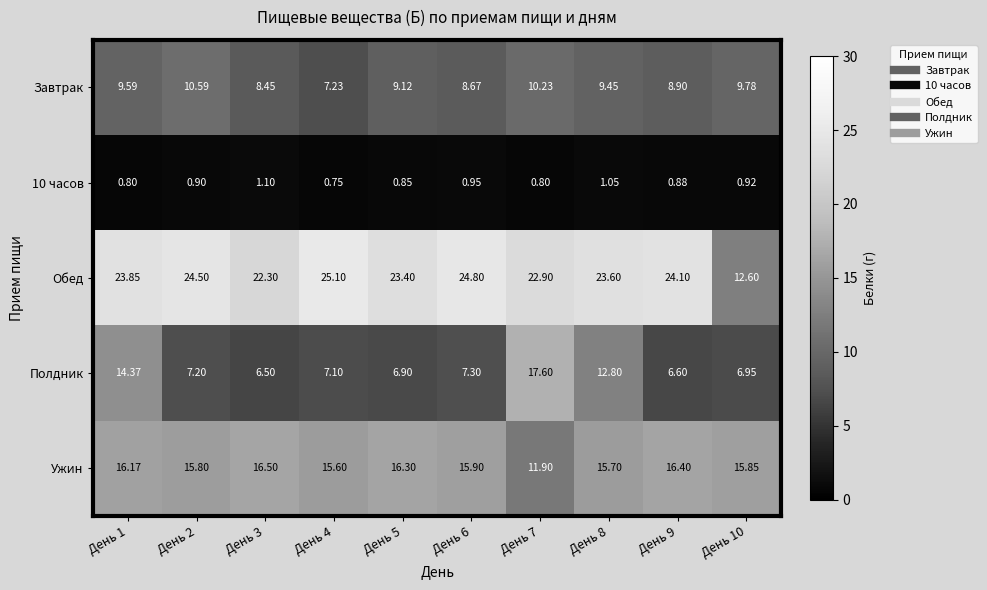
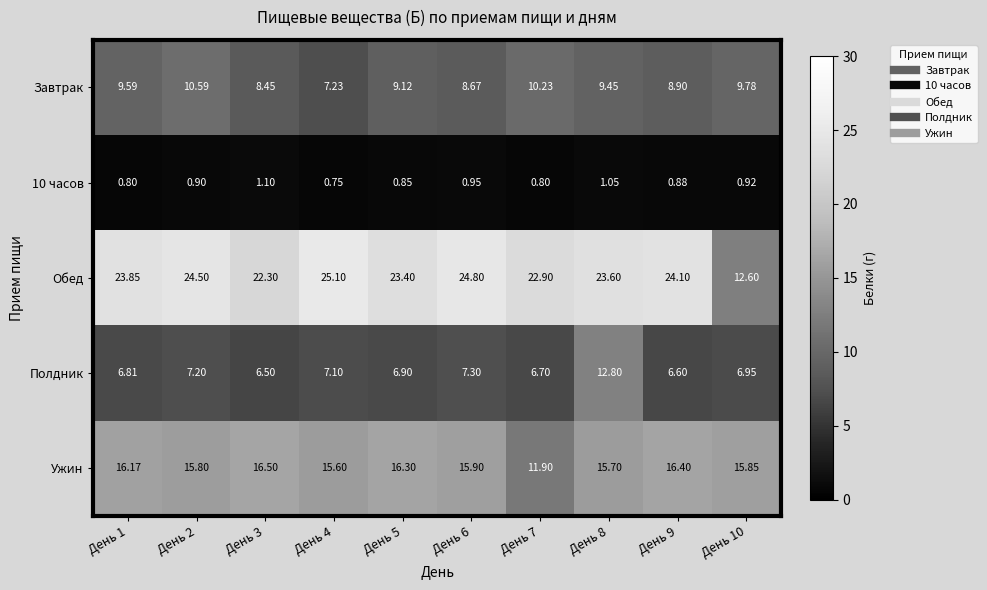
  {
    "Завтрак": {
      "День 1": 9.59,
      "День 2": 10.59,
      "День 3": 8.45,
      "День 4": 7.23,
      "День 5": 9.12,
      "День 6": 8.67,
      "День 7": 10.23,
      "День 8": 9.45,
      "День 9": 8.90,
      "День 10": 9.78
    },
    "10 часов": {
      "День 1": 0.80,
      "День 2": 0.90,
      "День 3": 1.10,
      "День 4": 0.75,
      "День 5": 0.85,
      "День 6": 0.95,
      "День 7": 0.80,
      "День 8": 1.05,
      "День 9": 0.88,
      "День 10": 0.92
    },
    "Обед": {
      "День 1": 23.85,
      "День 2": 24.50,
      "День 3": 22.30,
      "День 4": 25.10,
      "День 5": 23.40,
      "День 6": 24.80,
      "День 7": 22.90,
      "День 8": 23.60,
      "День 9": 24.10,
      "День 10": 12.60
    },
    "Полдник": {
-     "День 1": 14.37,
+     "День 1": 6.81,
      "День 2": 7.20,
      "День 3": 6.50,
      "День 4": 7.10,
      "День 5": 6.90,
      "День 6": 7.30,
-     "День 7": 17.60,
+     "День 7": 6.70,
      "День 8": 12.80,
      "День 9": 6.60,
      "День 10": 6.95
    },
    "Ужин": {
      "День 1": 16.17,
      "День 2": 15.80,
      "День 3": 16.50,
      "День 4": 15.60,
      "День 5": 16.30,
      "День 6": 15.90,
      "День 7": 11.90,
      "День 8": 15.70,
      "День 9": 16.40,
      "День 10": 15.85
    }
  }
